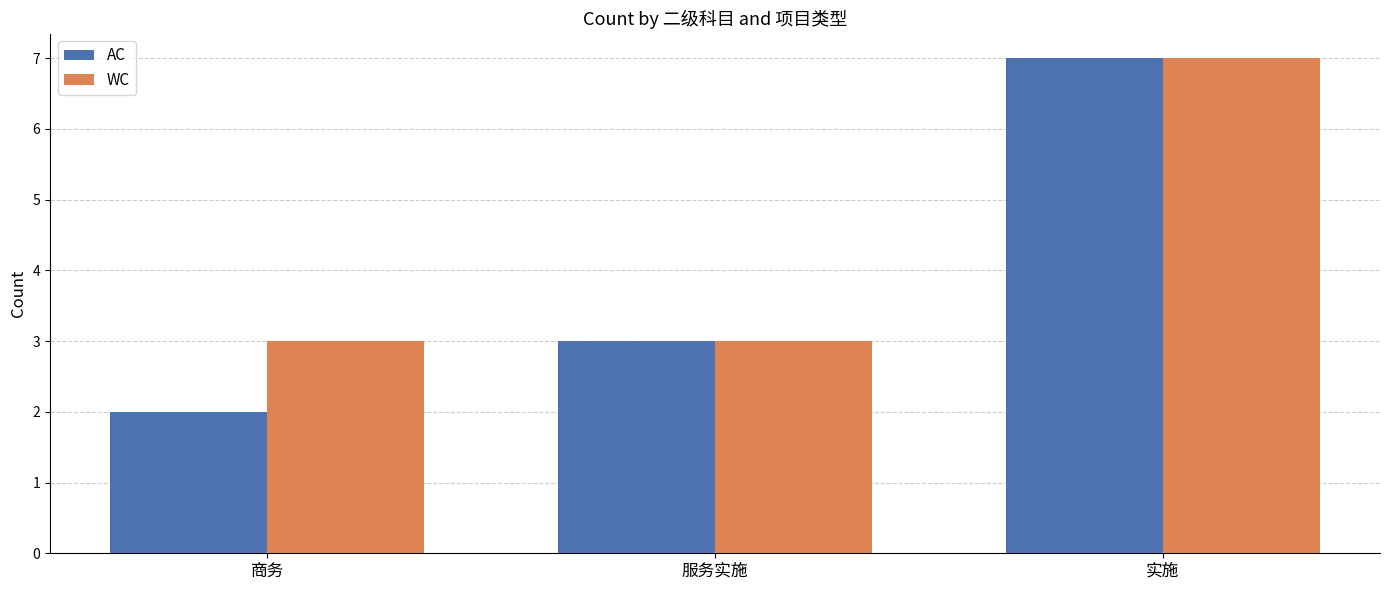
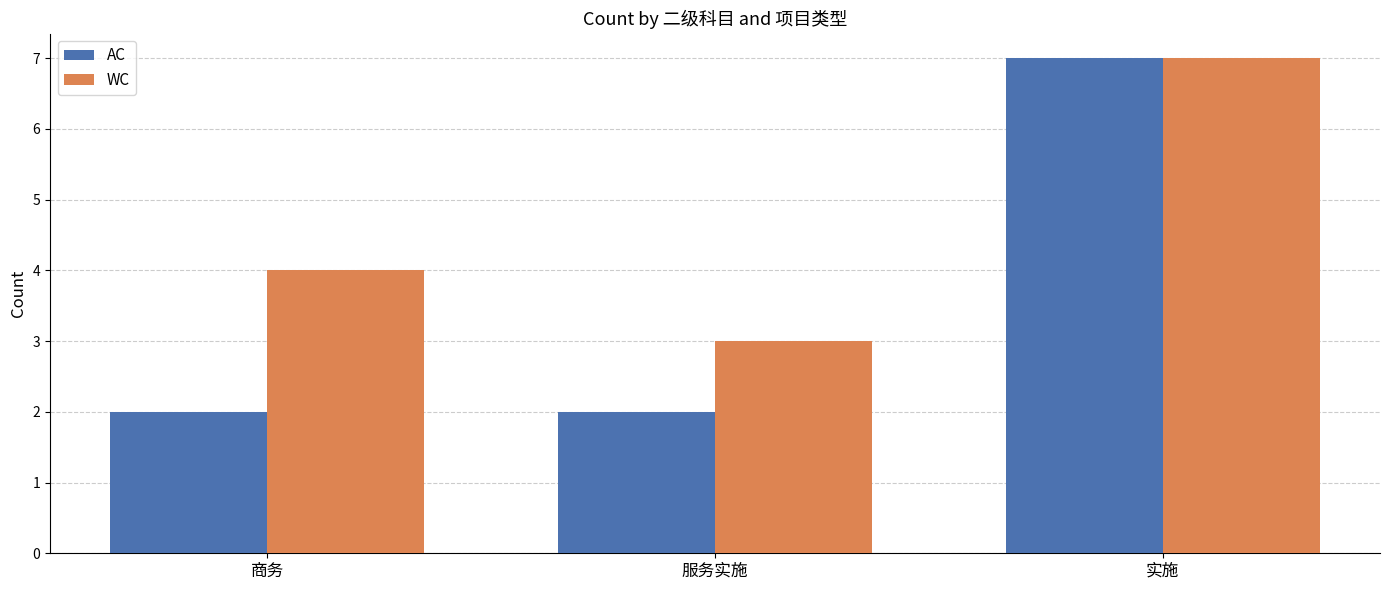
  {
    "AC": {
      "商务": 2,
-     "服务实施": 3,
+     "服务实施": 2,
      "实施": 7
    },
    "WC": {
-     "商务": 3,
+     "商务": 4,
      "服务实施": 3,
      "实施": 7
    }
  }
